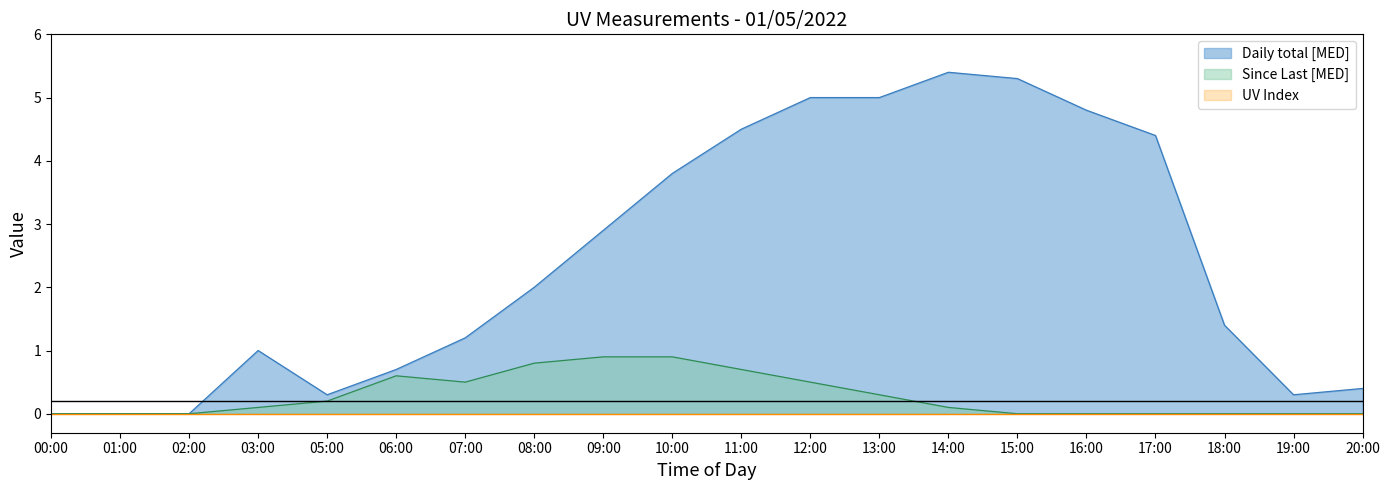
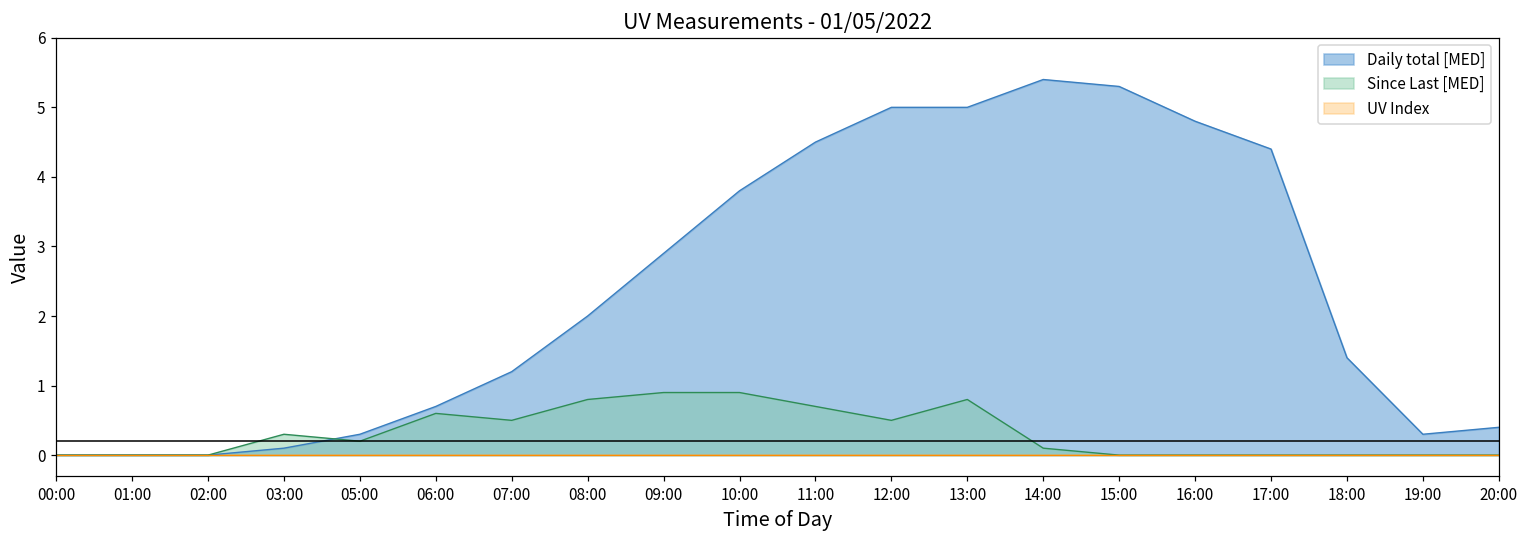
  {
    "Daily total [MED]": {
-     "03:00": 1.0,
+     "03:00": 0.1,
      "05:00": 0.3,
      "06:00": 0.7,
      "07:00": 1.2,
      "08:00": 2.0,
      "09:00": 2.9,
      "10:00": 3.8,
      "11:00": 4.5,
      "12:00": 5.0,
      "13:00": 5.0,
      "14:00": 5.4,
      "15:00": 5.3,
      "16:00": 4.8,
      "17:00": 4.4,
      "18:00": 1.4,
      "19:00": 0.3,
      "20:00": 0.4
    },
    "Since Last [MED]": {
-     "03:00": 0.1,
+     "03:00": 0.3,
      "05:00": 0.2,
      "06:00": 0.6,
      "07:00": 0.5,
      "08:00": 0.8,
      "09:00": 0.9,
      "10:00": 0.9,
      "11:00": 0.7,
      "12:00": 0.5,
-     "13:00": 0.3,
+     "13:00": 0.8,
      "14:00": 0.1
    },
    "UV Index": {
      "03:00": 0.0,
      "05:00": 0.0,
      "06:00": 0.0,
      "07:00": 0.0,
      "08:00": 0.0,
      "09:00": 0.0,
      "10:00": 0.0,
      "11:00": 0.0,
      "12:00": 0.0,
      "13:00": 0.0,
      "14:00": 0.0
    }
  }
